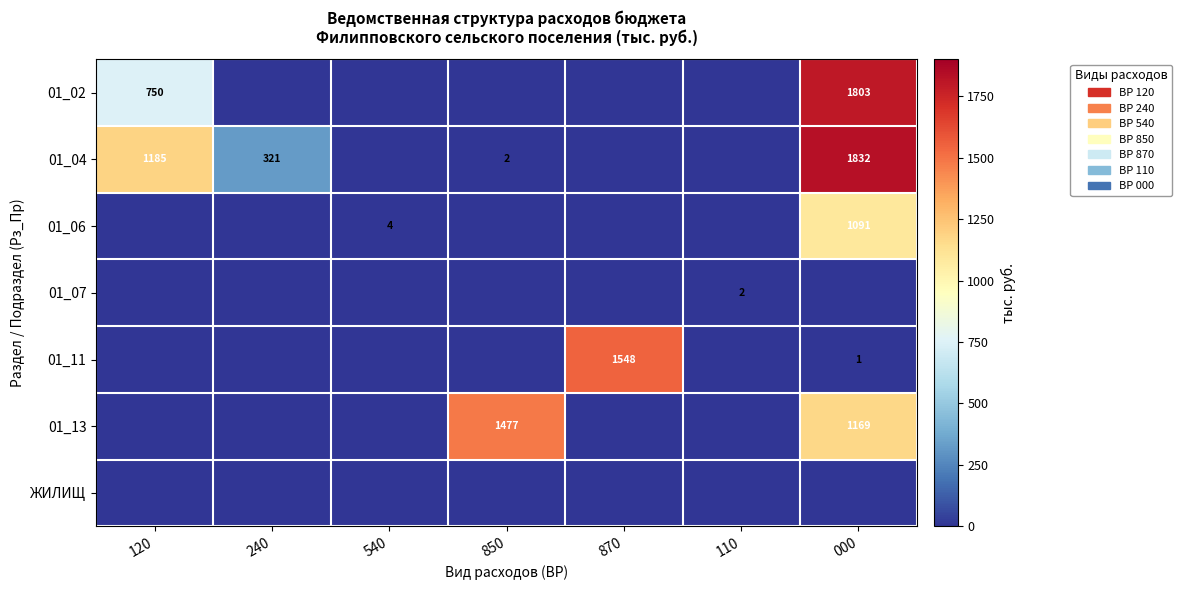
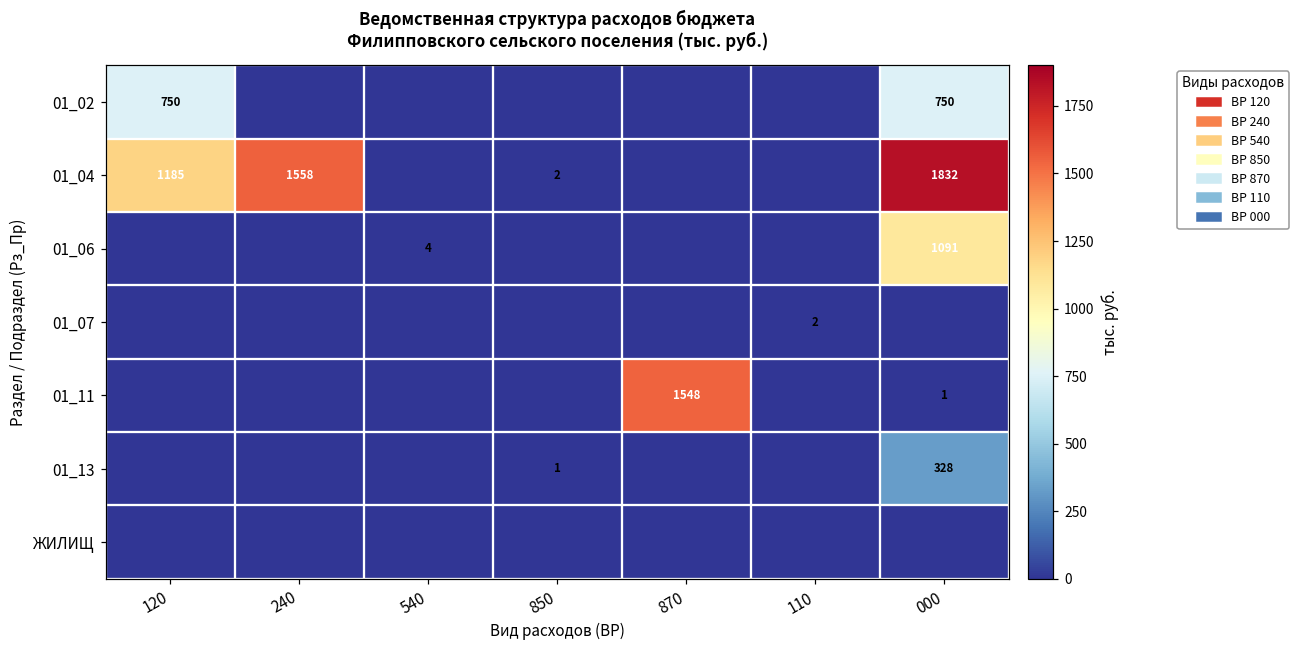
  {
    "01_02": {
      "120": 750,
-     "000": 1803
+     "000": 750
    },
    "01_04": {
      "120": 1185,
-     "240": 321,
+     "240": 1558,
      "850": 2,
      "000": 1832
    },
    "01_06": {
      "540": 4,
      "000": 1091
    },
    "01_07": {
      "110": 2
    },
    "01_11": {
      "870": 1548,
      "000": 1
    },
    "01_13": {
-     "850": 1477,
-     "000": 1169
+     "850": 1,
+     "000": 328
    }
  }
